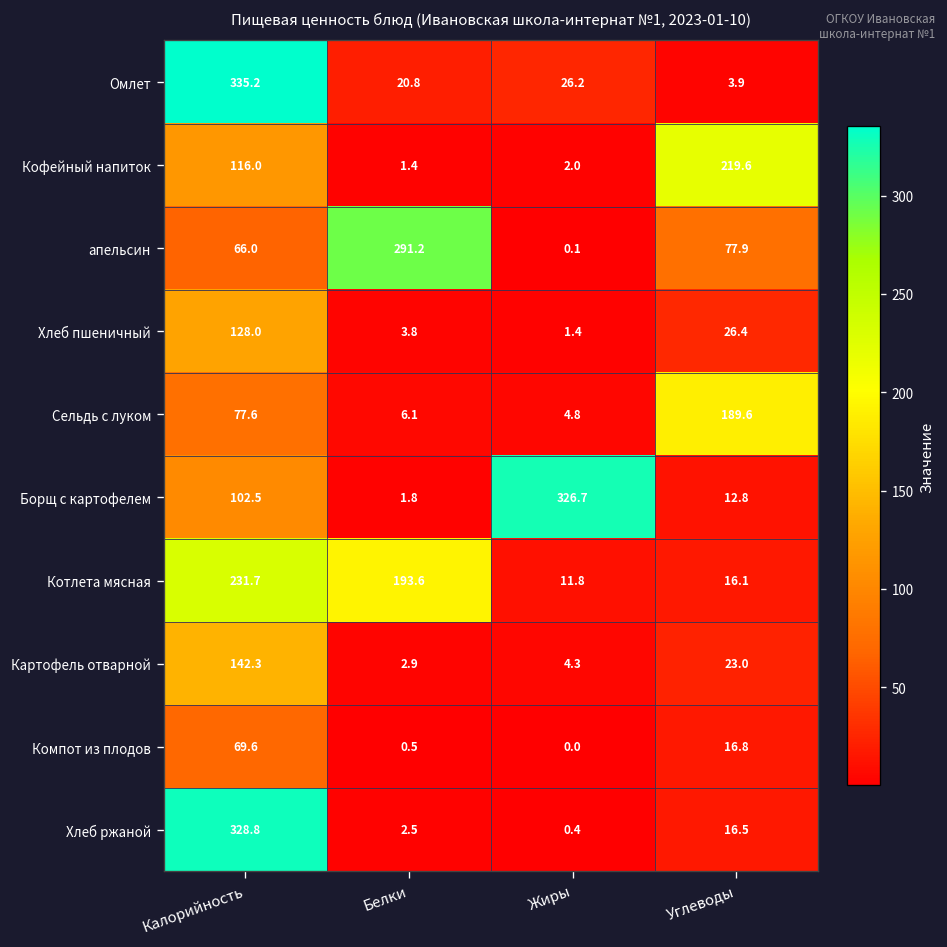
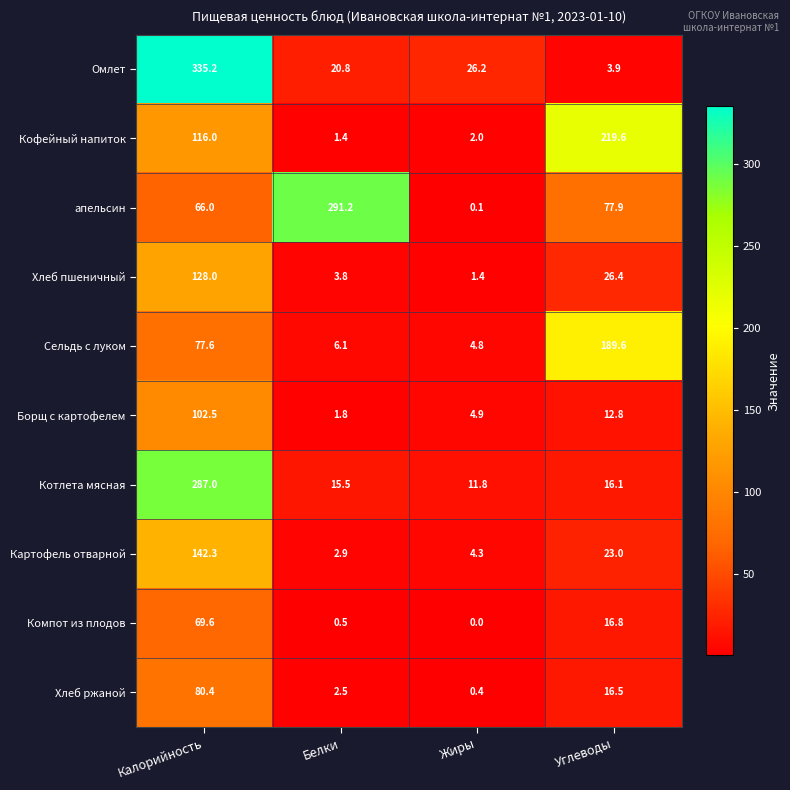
  {
    "Омлет": {
      "Калорийность": 335.2,
      "Белки": 20.8,
      "Жиры": 26.2,
      "Углеводы": 3.9
    },
    "Кофейный напиток": {
      "Калорийность": 116.0,
      "Белки": 1.4,
      "Жиры": 2.0,
      "Углеводы": 219.6
    },
    "апельсин": {
      "Калорийность": 66.0,
      "Белки": 291.2,
      "Жиры": 0.1,
      "Углеводы": 77.9
    },
    "Хлеб пшеничный": {
      "Калорийность": 128.0,
      "Белки": 3.8,
      "Жиры": 1.4,
      "Углеводы": 26.4
    },
    "Сельдь с луком": {
      "Калорийность": 77.6,
      "Белки": 6.1,
      "Жиры": 4.8,
      "Углеводы": 189.6
    },
    "Борщ с картофелем": {
      "Калорийность": 102.5,
      "Белки": 1.8,
-     "Жиры": 326.7,
+     "Жиры": 4.9,
      "Углеводы": 12.8
    },
    "Котлета мясная": {
-     "Калорийность": 231.7,
-     "Белки": 193.6,
+     "Калорийность": 287.0,
+     "Белки": 15.5,
      "Жиры": 11.8,
      "Углеводы": 16.1
    },
    "Картофель отварной": {
      "Калорийность": 142.3,
      "Белки": 2.9,
      "Жиры": 4.3,
      "Углеводы": 23.0
    },
    "Компот из плодов": {
      "Калорийность": 69.6,
      "Белки": 0.5,
      "Жиры": 0.0,
      "Углеводы": 16.8
    },
    "Хлеб ржаной": {
-     "Калорийность": 328.8,
+     "Калорийность": 80.4,
      "Белки": 2.5,
      "Жиры": 0.4,
      "Углеводы": 16.5
    }
  }
